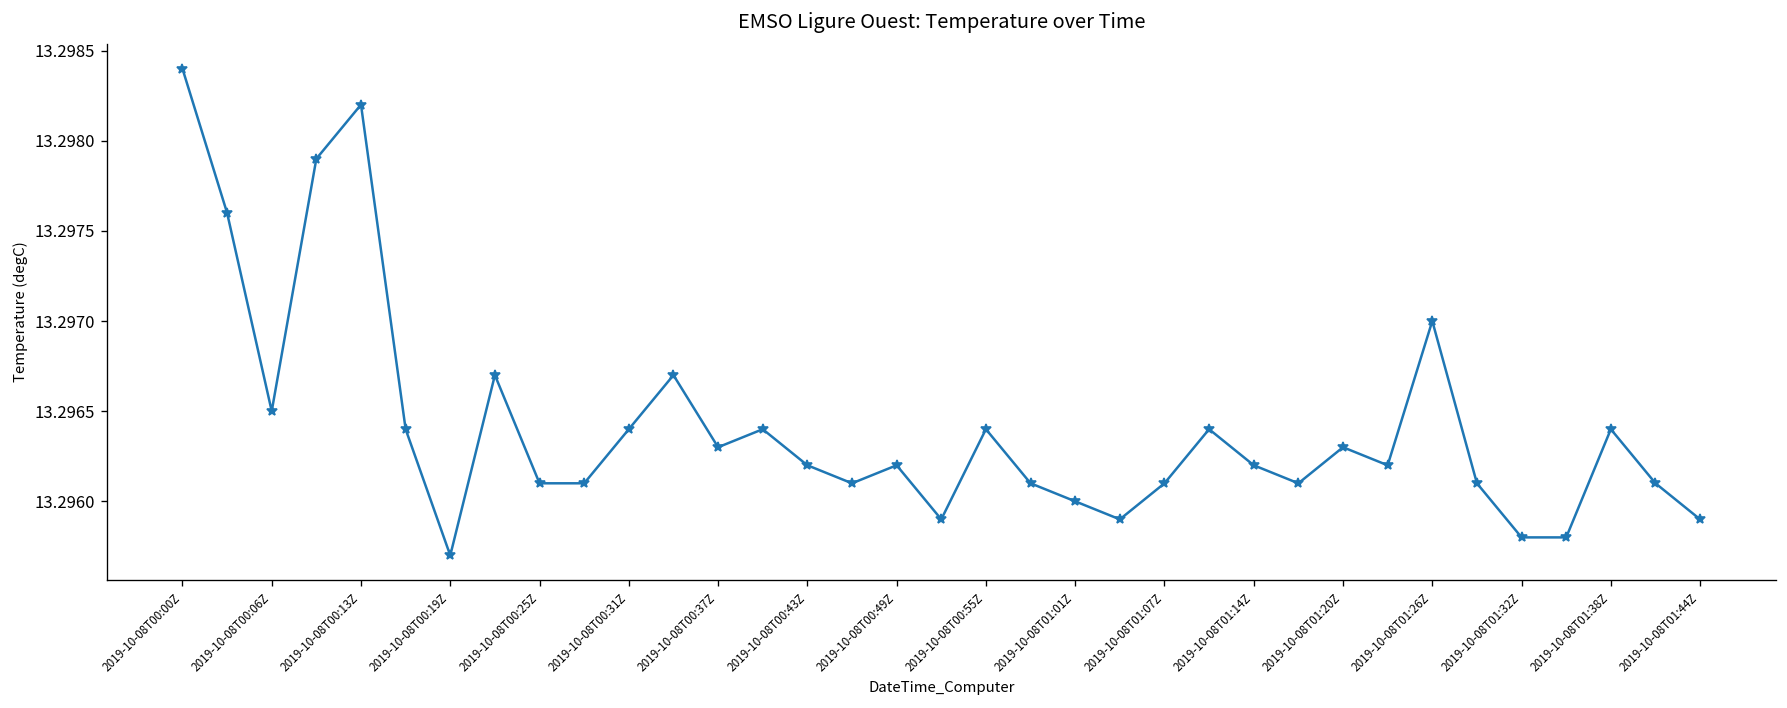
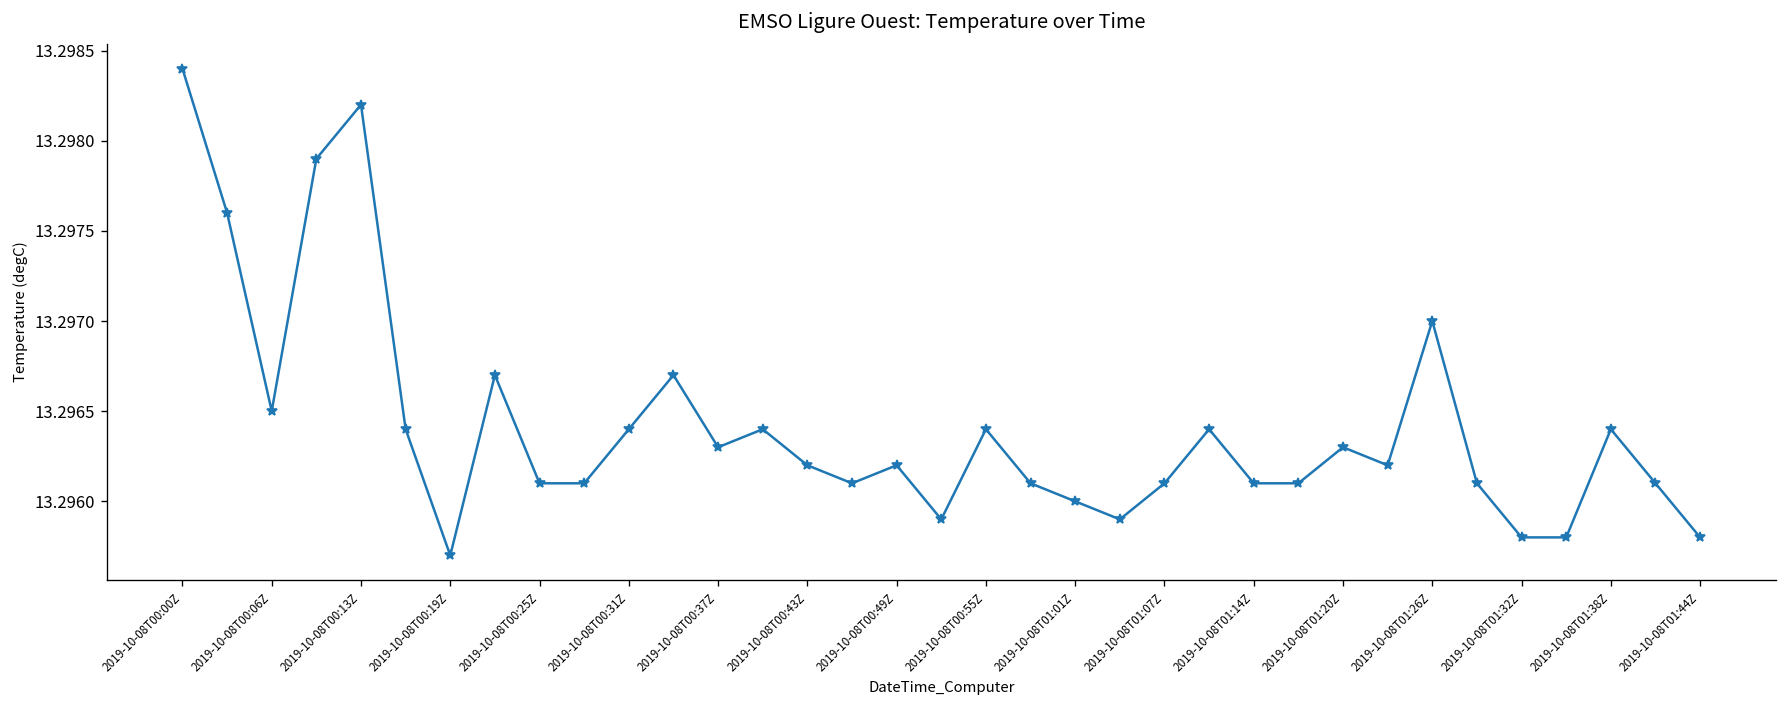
  {
    "2019-10-08T00:00Z": 13.2984,
    "2019-10-08T00:06Z": 13.2965,
    "2019-10-08T00:13Z": 13.2982,
    "2019-10-08T00:19Z": 13.2957,
    "2019-10-08T00:25Z": 13.2961,
    "2019-10-08T00:31Z": 13.2964,
    "2019-10-08T00:37Z": 13.2963,
    "2019-10-08T00:43Z": 13.2962,
    "2019-10-08T00:49Z": 13.2962,
    "2019-10-08T00:55Z": 13.2964,
    "2019-10-08T01:01Z": 13.2960,
    "2019-10-08T01:07Z": 13.2961,
-   "2019-10-08T01:14Z": 13.2962,
+   "2019-10-08T01:14Z": 13.2961,
    "2019-10-08T01:20Z": 13.2963,
    "2019-10-08T01:26Z": 13.2970,
    "2019-10-08T01:32Z": 13.2958,
    "2019-10-08T01:38Z": 13.2964,
-   "2019-10-08T01:44Z": 13.2959
+   "2019-10-08T01:44Z": 13.2958
  }
